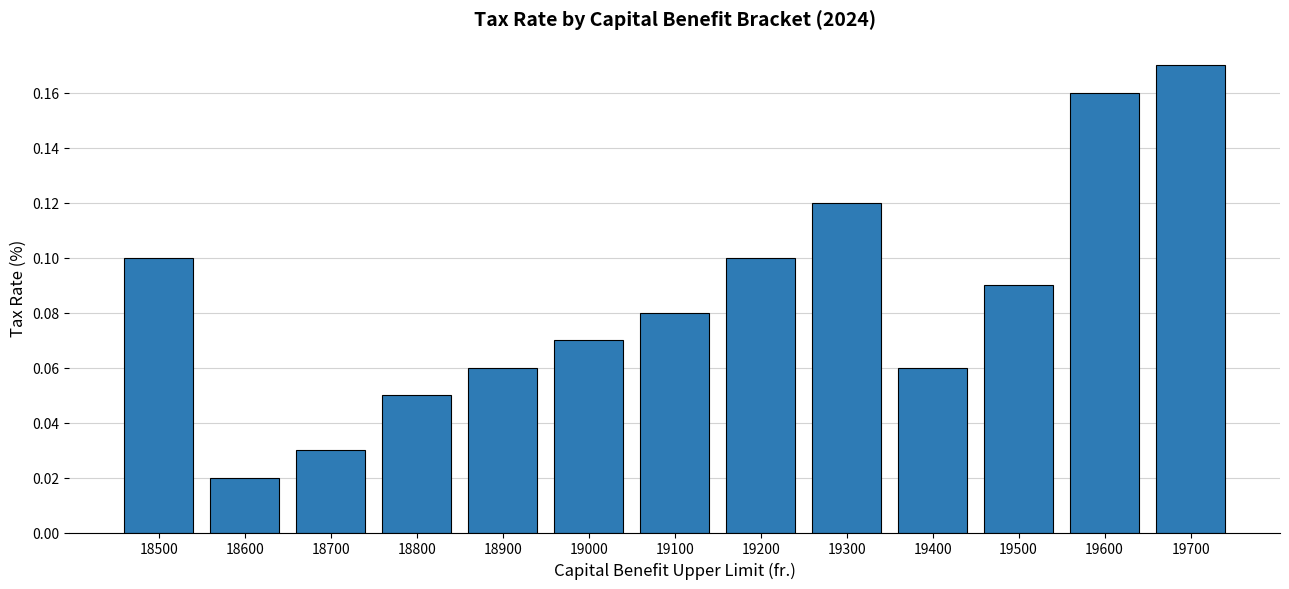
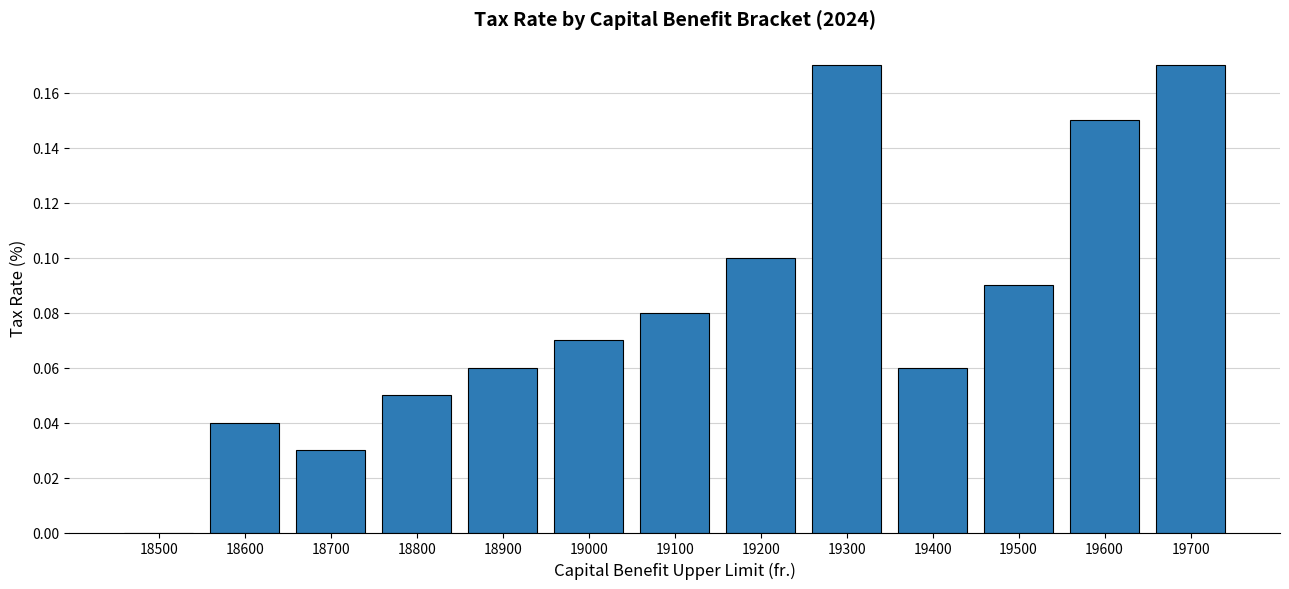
  {
-   "18500": 0.1,
-   "18600": 0.02,
+   "18500": 0.0,
+   "18600": 0.04,
    "18700": 0.03,
    "18800": 0.05,
    "18900": 0.06,
    "19000": 0.07,
    "19100": 0.08,
    "19200": 0.10,
-   "19300": 0.12,
+   "19300": 0.17,
    "19400": 0.06,
    "19500": 0.09,
-   "19600": 0.16,
+   "19600": 0.15,
    "19700": 0.17
  }
